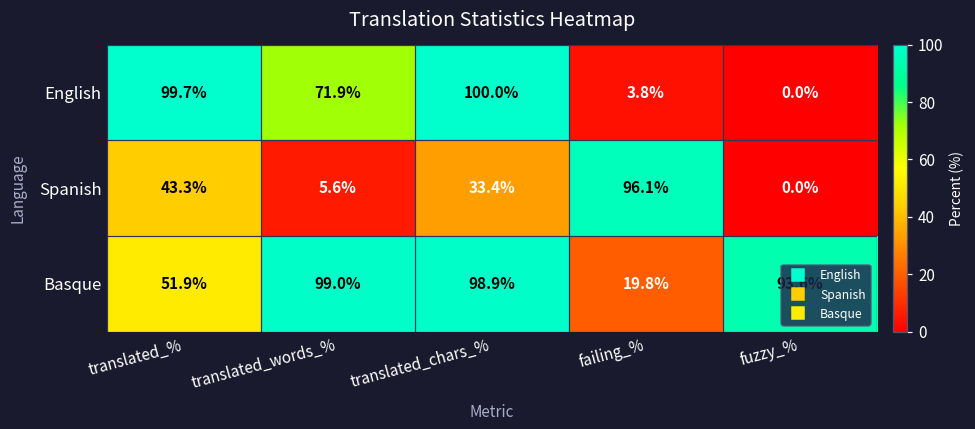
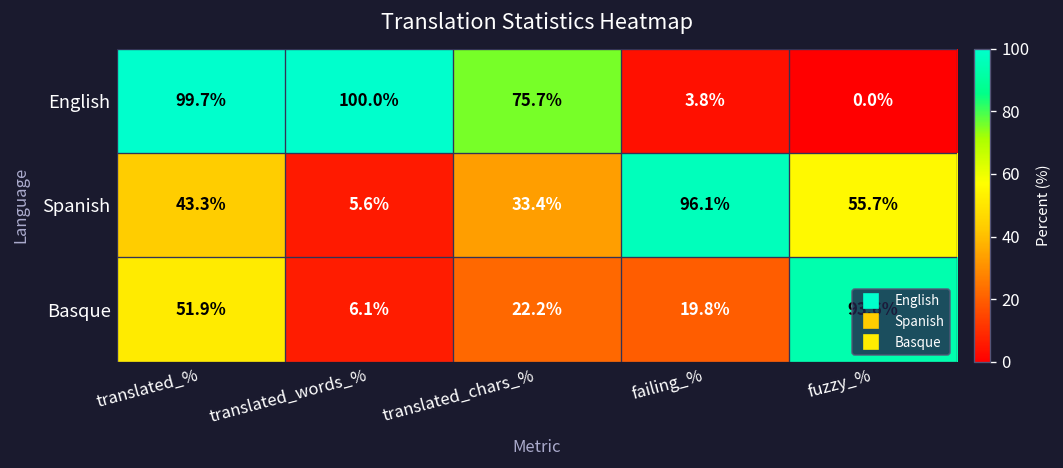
  {
    "English": {
      "translated_%": "99.7%",
-     "translated_words_%": "71.9%",
-     "translated_chars_%": "100.0%",
+     "translated_words_%": "100.0%",
+     "translated_chars_%": "75.7%",
      "failing_%": "3.8%",
      "fuzzy_%": "0.0%"
    },
    "Spanish": {
      "translated_%": "43.3%",
      "translated_words_%": "5.6%",
      "translated_chars_%": "33.4%",
      "failing_%": "96.1%",
-     "fuzzy_%": "0.0%"
+     "fuzzy_%": "55.7%"
    },
    "Basque": {
      "translated_%": "51.9%",
-     "translated_words_%": "99.0%",
-     "translated_chars_%": "98.9%",
+     "translated_words_%": "6.1%",
+     "translated_chars_%": "22.2%",
      "failing_%": "19.8%"
    }
  }
